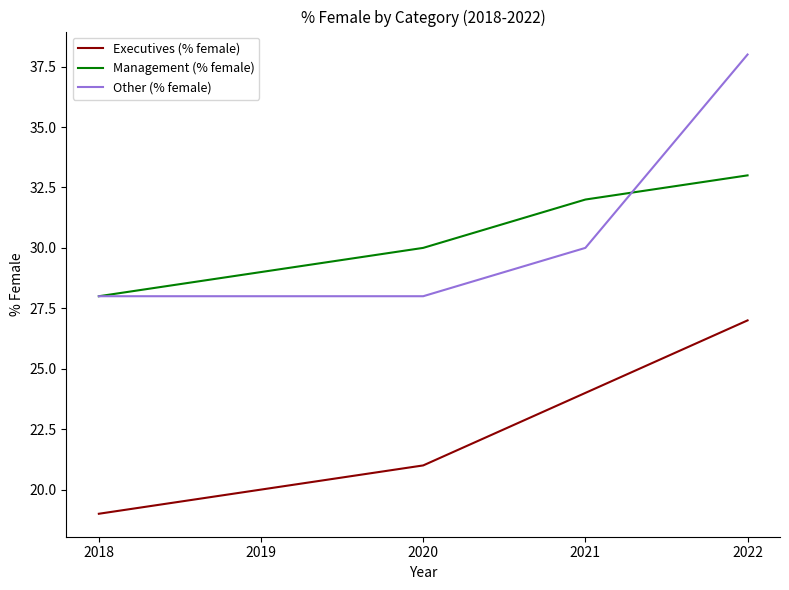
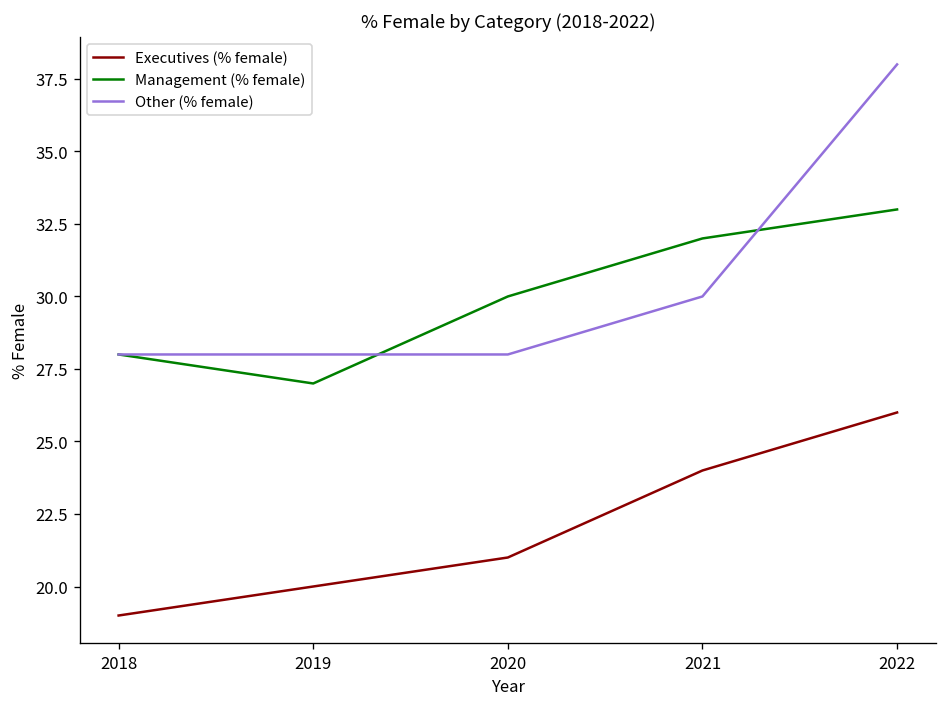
  {
    "Executives (% female)": {
      "2018": 19,
      "2019": 20,
      "2020": 21,
      "2021": 24,
-     "2022": 27
+     "2022": 26
    },
    "Management (% female)": {
-     "2019": 29,
+     "2019": 27,
      "2020": 30,
      "2021": 32,
      "2022": 33
    },
    "Other (% female)": {
      "2019": 28,
      "2020": 28,
      "2021": 30,
      "2022": 38
    }
  }
